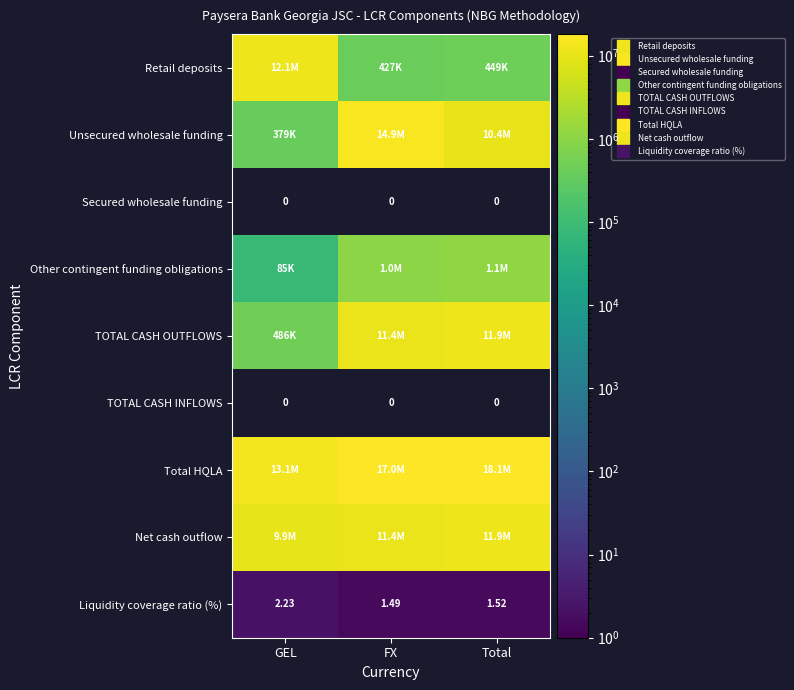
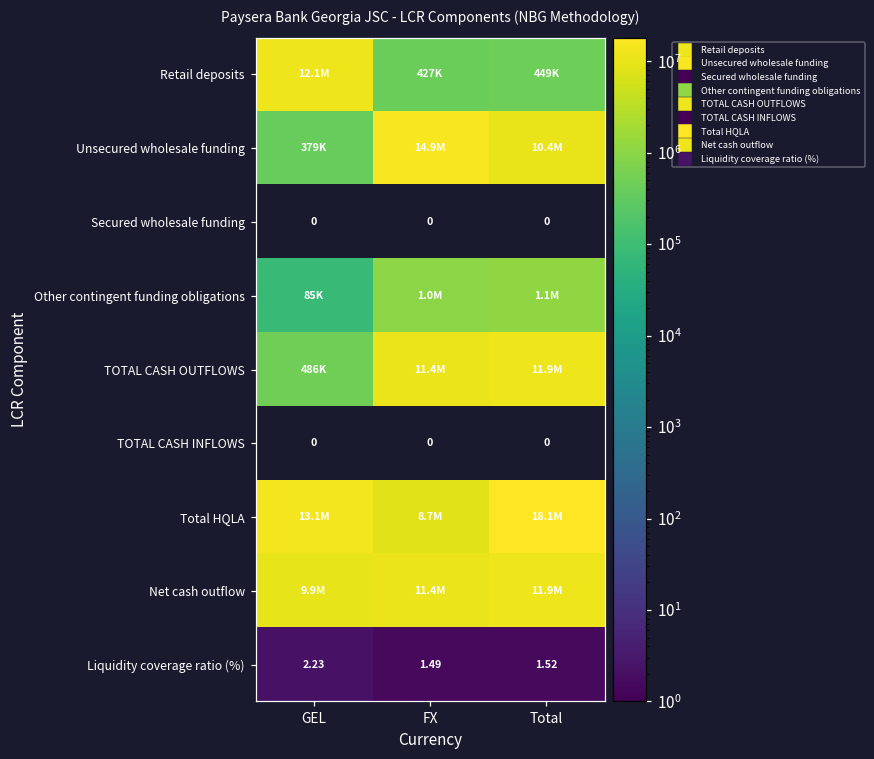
  {
    "Retail deposits": {
      "GEL": "12.1M",
      "FX": "427K",
      "Total": "449K"
    },
    "Unsecured wholesale funding": {
      "GEL": "379K",
      "FX": "14.9M",
      "Total": "10.4M"
    },
    "Other contingent funding obligations": {
      "GEL": "85K",
      "FX": "1.0M",
      "Total": "1.1M"
    },
    "TOTAL CASH OUTFLOWS": {
      "GEL": "486K",
      "FX": "11.4M",
      "Total": "11.9M"
    },
    "Total HQLA": {
      "GEL": "13.1M",
-     "FX": "17.0M",
+     "FX": "8.7M",
      "Total": "18.1M"
    },
    "Net cash outflow": {
      "GEL": "9.9M",
      "FX": "11.4M",
      "Total": "11.9M"
    },
    "Liquidity coverage ratio (%)": {
      "GEL": "2.23",
      "FX": "1.49",
      "Total": "1.52"
    }
  }
